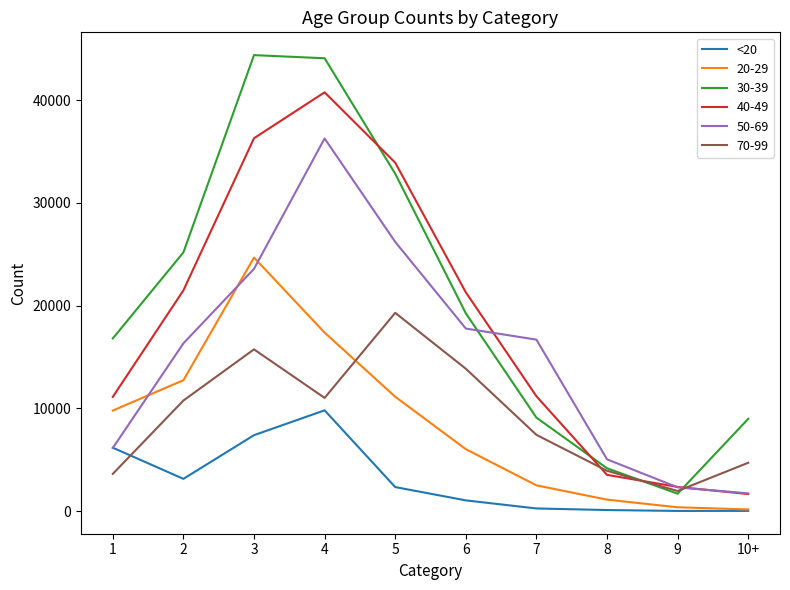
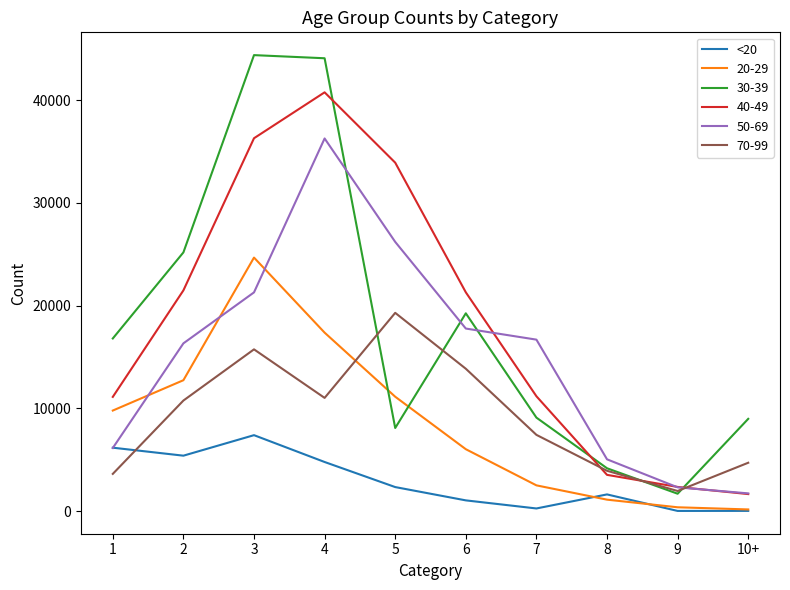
  {
    "<20": {
-     "2": 3200,
+     "2": 5400,
      "3": 7400,
-     "4": 9800,
+     "4": 4800,
      "5": 2400,
      "6": 1100,
      "7": 300,
-     "8": 100,
+     "8": 1600,
      "9": 0
    },
    "20-29": {
      "1": 9800,
      "2": 12700,
      "3": 24700,
      "4": 17400,
      "5": 11100,
      "6": 6000,
      "7": 2500,
      "8": 1100,
      "9": 400
    },
    "30-39": {
      "1": 16800,
      "2": 25200,
      "3": 44400,
      "4": 44100,
-     "5": 32800,
+     "5": 8100,
      "6": 19300,
      "7": 9100,
      "9": 1700,
      "10+": 9000
    },
    "40-49": {
      "1": 11100,
      "2": 21500,
      "3": 36300,
      "4": 40800,
      "5": 33900,
      "6": 21300,
      "7": 11200,
      "8": 3500
    },
    "50-69": {
      "2": 16300,
-     "3": 23600,
+     "3": 21300,
      "4": 36300,
      "5": 26200,
      "6": 17800,
      "7": 16700,
      "8": 5100
    },
    "70-99": {
      "1": 3600,
      "2": 10800,
      "3": 15800,
      "4": 11000,
      "5": 19300,
      "6": 13900,
      "7": 7400,
      "9": 2000,
      "10+": 4700
    }
  }
